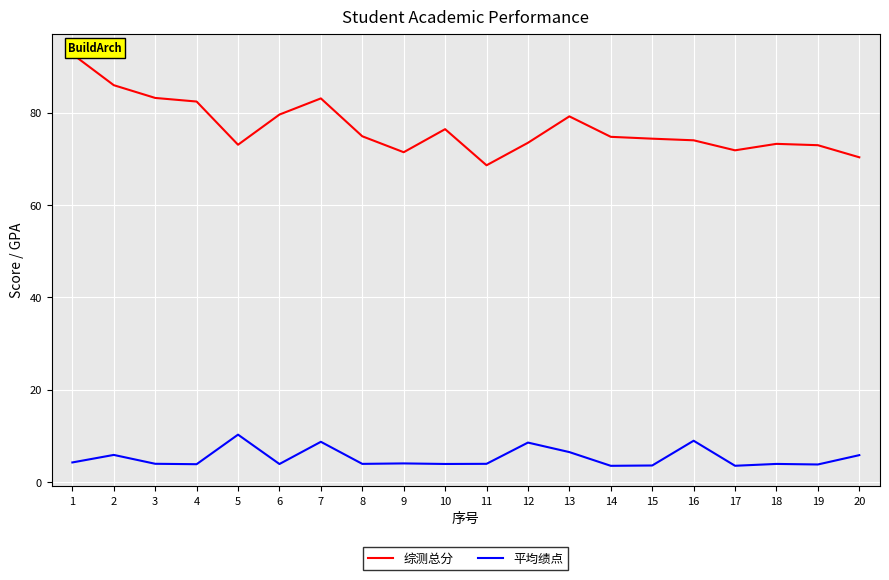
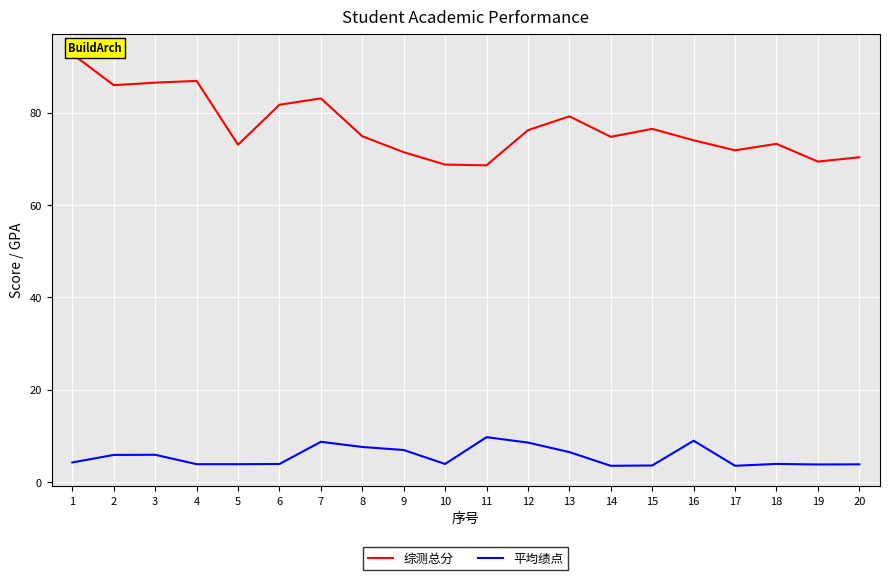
  {
    "综测总分": {
      "2": 86,
-     "3": 83,
-     "4": 82,
+     "3": 87,
+     "4": 87,
      "5": 73,
-     "6": 80,
+     "6": 82,
      "7": 83,
      "8": 75,
      "9": 71,
-     "10": 76,
+     "10": 69,
      "11": 69,
-     "12": 73,
+     "12": 76,
      "13": 79,
      "14": 75,
-     "15": 74,
+     "15": 76,
      "16": 74,
      "17": 72,
      "18": 73,
-     "19": 73,
+     "19": 69,
      "20": 70
    },
    "平均绩点": {
      "1": 4,
      "2": 6,
-     "3": 4,
+     "3": 6,
      "4": 4,
-     "5": 10,
+     "5": 4,
      "6": 4,
      "7": 9,
-     "8": 4,
-     "9": 4,
+     "8": 8,
+     "9": 7,
      "10": 4,
-     "11": 4,
+     "11": 10,
      "12": 9,
      "13": 7,
      "14": 4,
      "15": 4,
      "16": 9,
      "17": 4,
      "18": 4,
      "19": 4,
-     "20": 6
+     "20": 4
    }
  }
